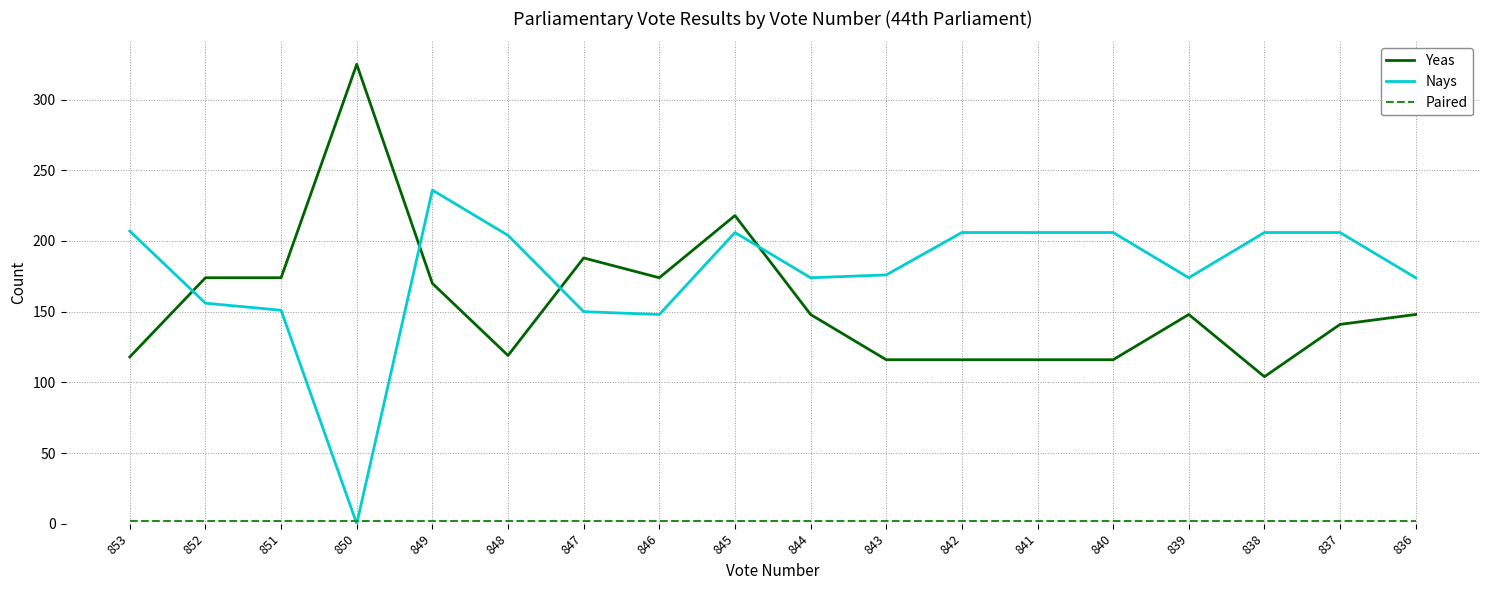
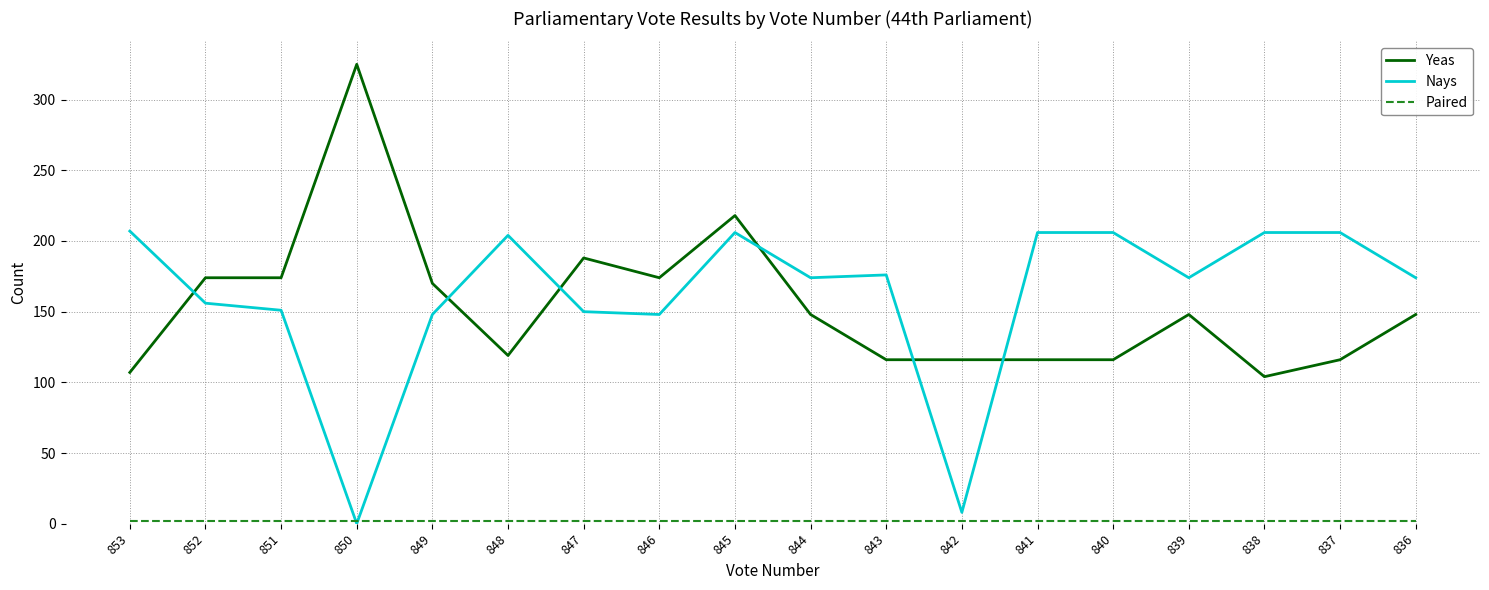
  {
    "Yeas": {
-     "853": 118,
+     "853": 107,
      "852": 174,
      "851": 174,
      "850": 325,
      "849": 170,
      "848": 119,
      "847": 188,
      "846": 174,
      "845": 218,
      "844": 148,
      "843": 116,
      "842": 116,
      "841": 116,
      "840": 116,
      "839": 148,
      "838": 104,
-     "837": 141,
+     "837": 116,
      "836": 148
    },
    "Nays": {
      "853": 207,
      "852": 156,
      "851": 151,
      "850": 0,
-     "849": 236,
+     "849": 148,
      "848": 204,
      "847": 150,
      "846": 148,
      "845": 206,
      "844": 174,
      "843": 176,
-     "842": 206,
+     "842": 8,
      "841": 206,
      "840": 206,
      "839": 174,
      "838": 206,
      "837": 206,
      "836": 174
    },
    "Paired": {
      "853": 2,
      "852": 2,
      "851": 2,
      "850": 2,
      "849": 2,
      "848": 2,
      "847": 2,
      "846": 2,
      "845": 2,
      "844": 2,
      "843": 2,
      "842": 2,
      "841": 2,
      "840": 2,
      "839": 2,
      "838": 2,
      "837": 2,
      "836": 2
    }
  }
